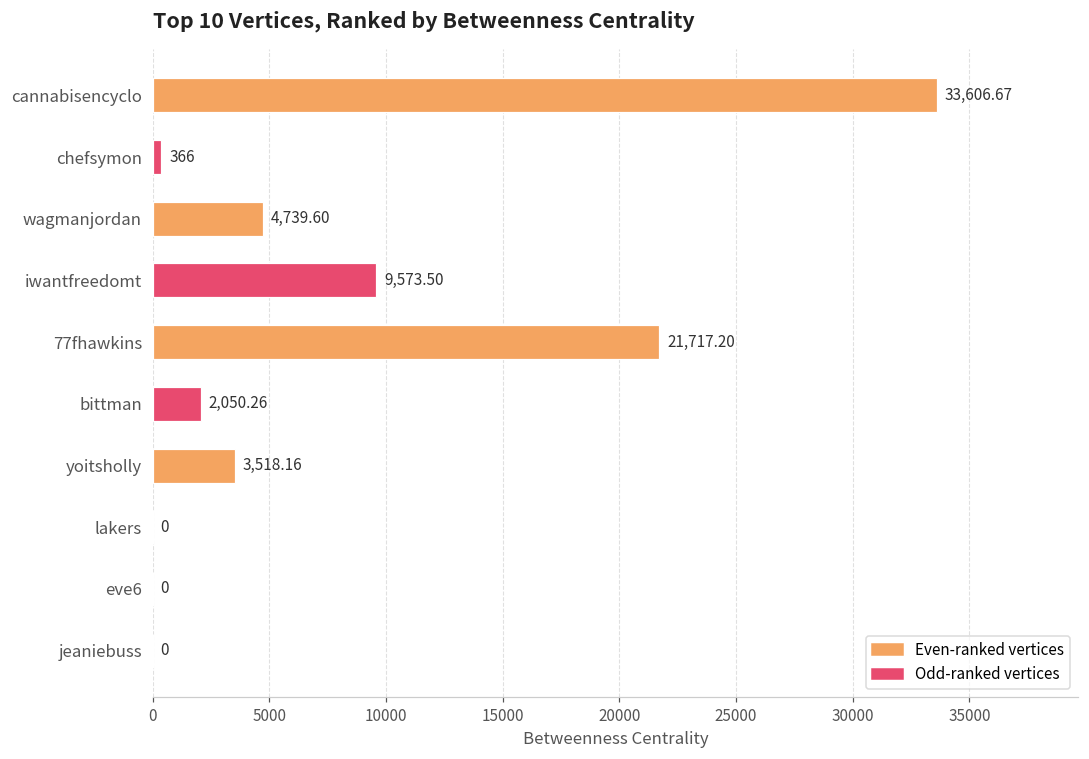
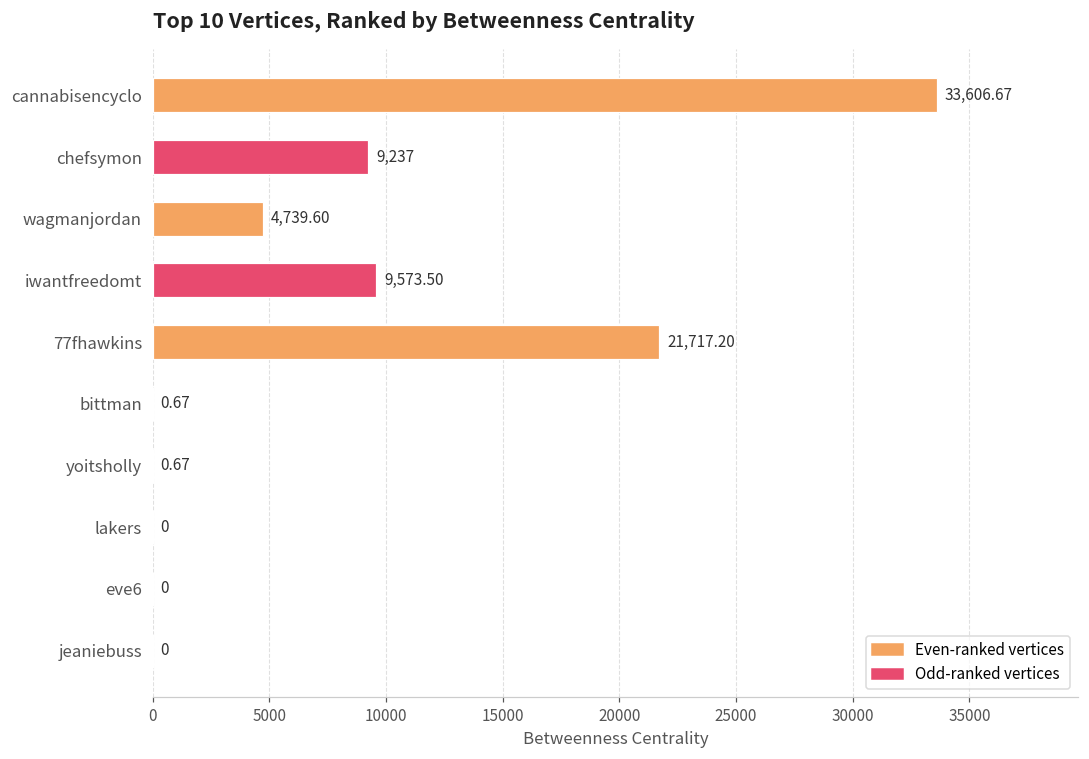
  {
    "cannabisencyclo": "33,606.67",
-   "chefsymon": "366",
+   "chefsymon": "9,237",
    "wagmanjordan": "4,739.60",
    "iwantfreedomt": "9,573.50",
    "77fhawkins": "21,717.20",
-   "bittman": "2,050.26",
-   "yoitsholly": "3,518.16",
+   "bittman": "0.67",
+   "yoitsholly": "0.67",
    "lakers": "0",
    "eve6": "0",
    "jeaniebuss": "0"
  }
